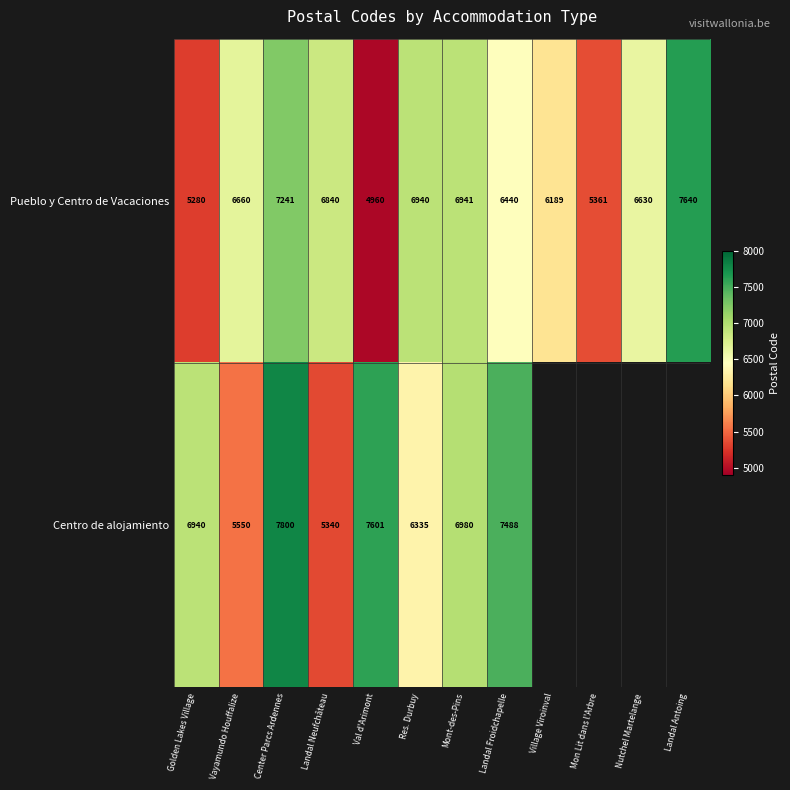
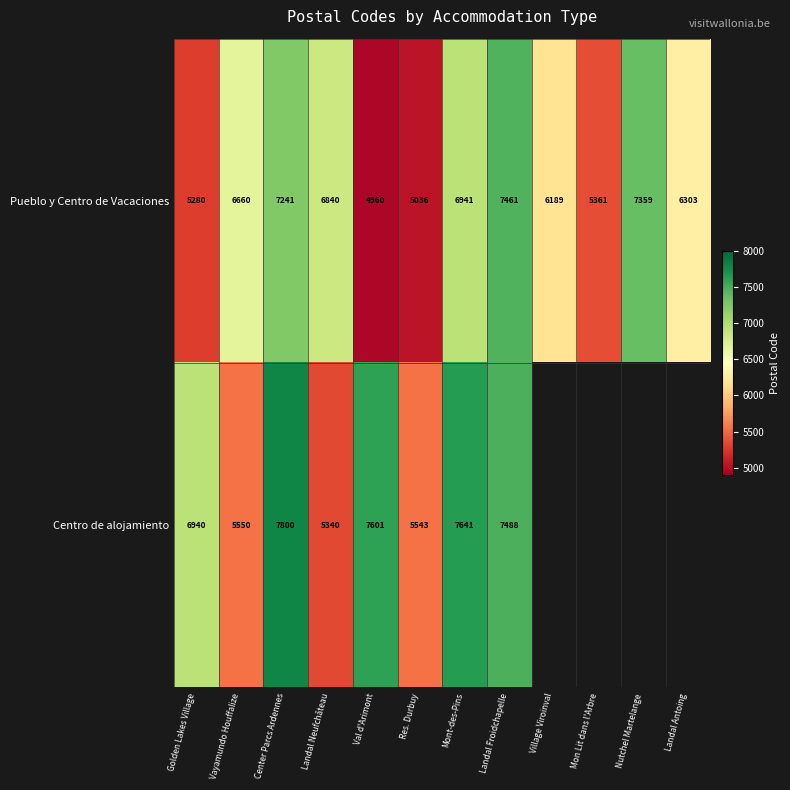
  {
    "Pueblo y Centro de Vacaciones": {
      "Golden Lakes Village": 5280,
      "Vayamundo Houffalize": 6660,
      "Center Parcs Ardennes": 7241,
      "Landal Neufchâteau": 6840,
      "Val d'Arimont": 4960,
-     "Res. Durbuy": 6940,
+     "Res. Durbuy": 5036,
      "Mont-des-Pins": 6941,
-     "Landal Froidchapelle": 6440,
+     "Landal Froidchapelle": 7461,
      "Village Viroinval": 6189,
      "Mon Lit dans l'Arbre": 5361,
-     "Nutchel Martelange": 6630,
-     "Landal Antoing": 7640
+     "Nutchel Martelange": 7359,
+     "Landal Antoing": 6303
    },
    "Centro de alojamiento": {
      "Golden Lakes Village": 6940,
      "Vayamundo Houffalize": 5550,
      "Center Parcs Ardennes": 7800,
      "Landal Neufchâteau": 5340,
      "Val d'Arimont": 7601,
-     "Res. Durbuy": 6335,
-     "Mont-des-Pins": 6980,
+     "Res. Durbuy": 5543,
+     "Mont-des-Pins": 7641,
      "Landal Froidchapelle": 7488
    }
  }
